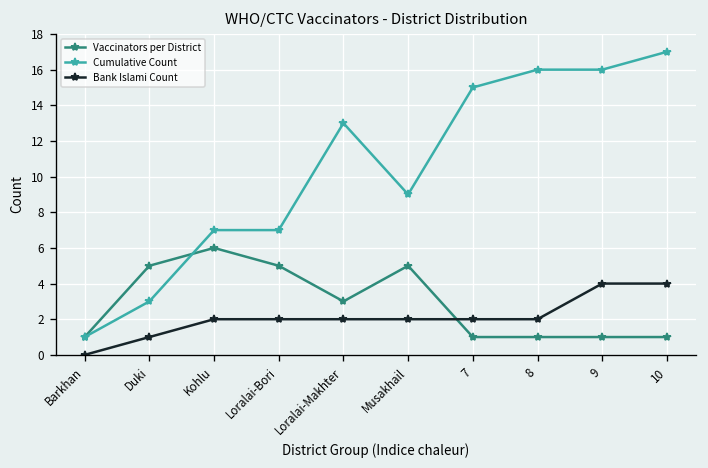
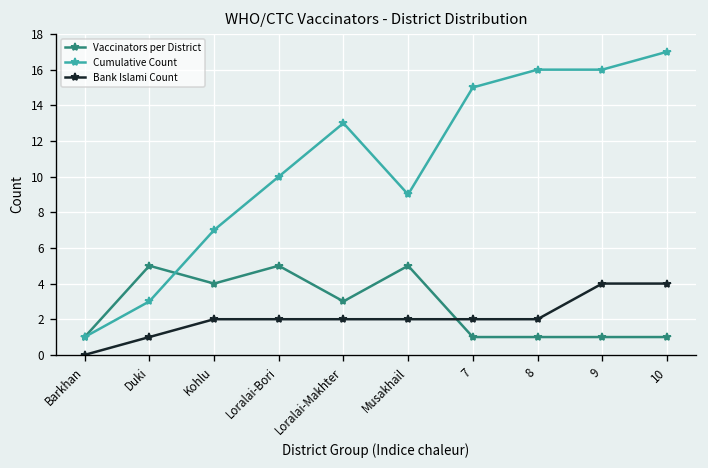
  {
    "Vaccinators per District": {
      "Duki": 5,
-     "Kohlu": 6,
+     "Kohlu": 4,
      "Loralai-Bori": 5,
      "Loralai-Makhter": 3,
      "Musakhail": 5,
      "7": 1,
      "8": 1,
      "9": 1,
      "10": 1
    },
    "Cumulative Count": {
      "Duki": 3,
      "Kohlu": 7,
-     "Loralai-Bori": 7,
+     "Loralai-Bori": 10,
      "Loralai-Makhter": 13,
      "Musakhail": 9,
      "7": 15,
      "8": 16,
      "9": 16,
      "10": 17
    },
    "Bank Islami Count": {
      "Barkhan": 0,
      "Duki": 1,
      "Kohlu": 2,
      "Loralai-Bori": 2,
      "Loralai-Makhter": 2,
      "Musakhail": 2,
      "7": 2,
      "8": 2,
      "9": 4,
      "10": 4
    }
  }
